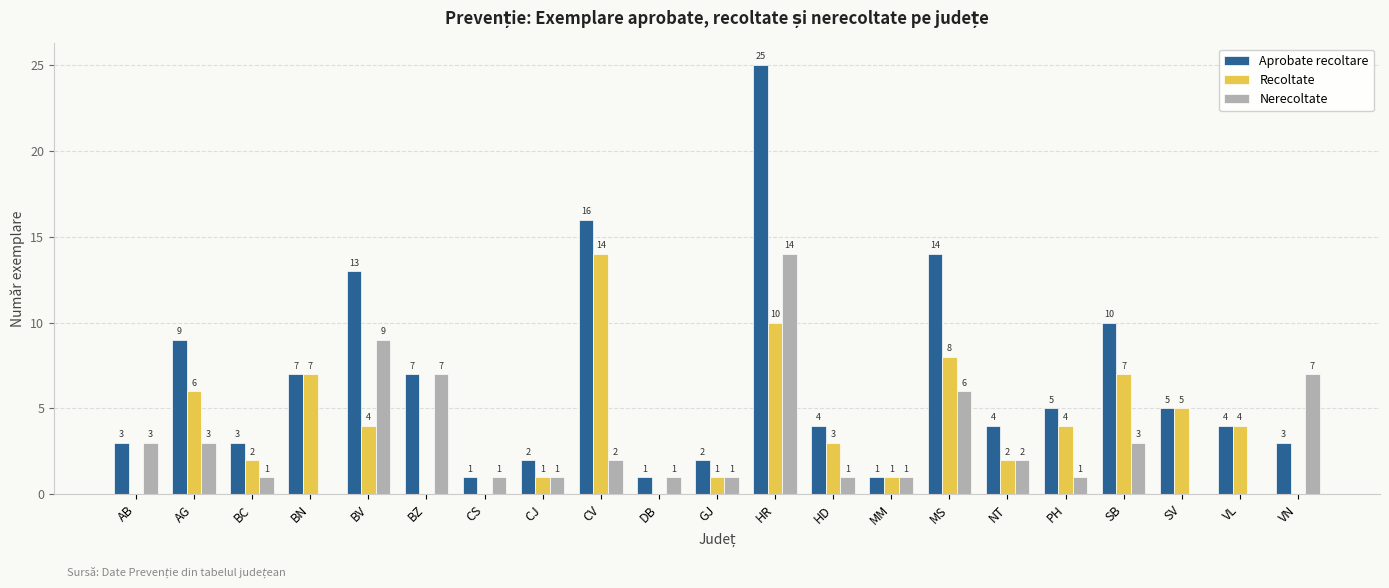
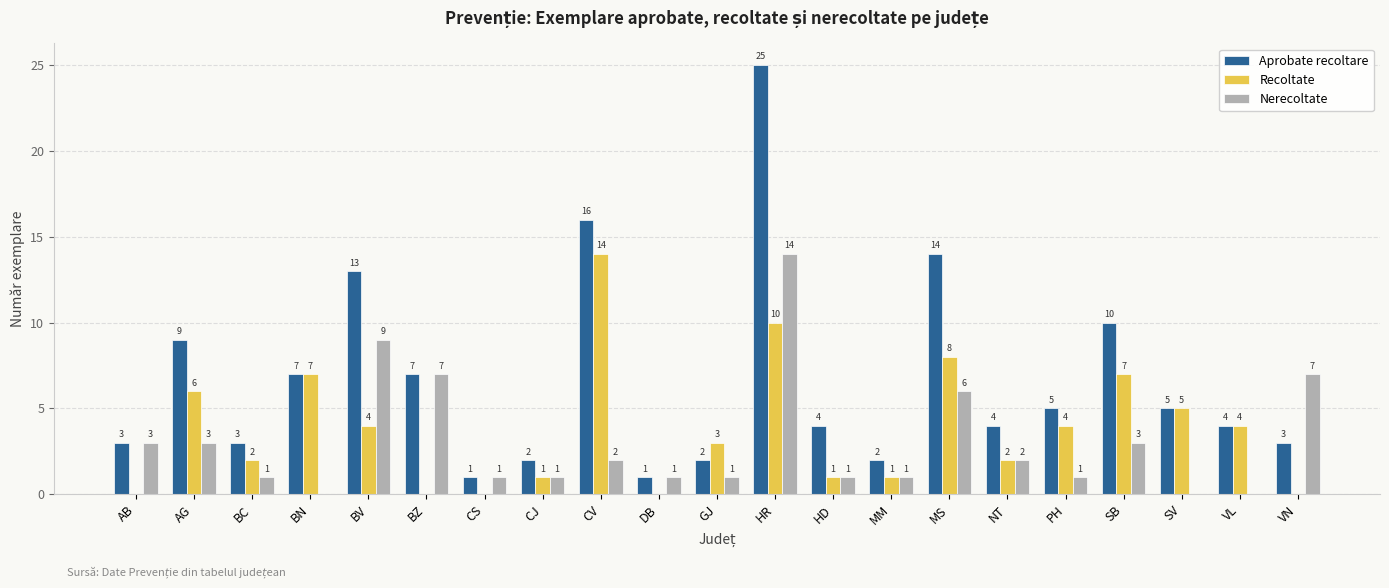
  {
    "Aprobate recoltare": {
      "AB": 3,
      "AG": 9,
      "BC": 3,
      "BN": 7,
      "BV": 13,
      "BZ": 7,
      "CS": 1,
      "CJ": 2,
      "CV": 16,
      "DB": 1,
      "GJ": 2,
      "HR": 25,
      "HD": 4,
-     "MM": 1,
+     "MM": 2,
      "MS": 14,
      "NT": 4,
      "PH": 5,
      "SB": 10,
      "SV": 5,
      "VL": 4,
      "VN": 3
    },
    "Recoltate": {
      "AG": 6,
      "BC": 2,
      "BN": 7,
      "BV": 4,
      "CJ": 1,
      "CV": 14,
-     "GJ": 1,
+     "GJ": 3,
      "HR": 10,
-     "HD": 3,
+     "HD": 1,
      "MM": 1,
      "MS": 8,
      "NT": 2,
      "PH": 4,
      "SB": 7,
      "SV": 5,
      "VL": 4
    },
    "Nerecoltate": {
      "AB": 3,
      "AG": 3,
      "BC": 1,
      "BV": 9,
      "BZ": 7,
      "CS": 1,
      "CJ": 1,
      "CV": 2,
      "DB": 1,
      "GJ": 1,
      "HR": 14,
      "HD": 1,
      "MM": 1,
      "MS": 6,
      "NT": 2,
      "PH": 1,
      "SB": 3,
      "VN": 7
    }
  }
